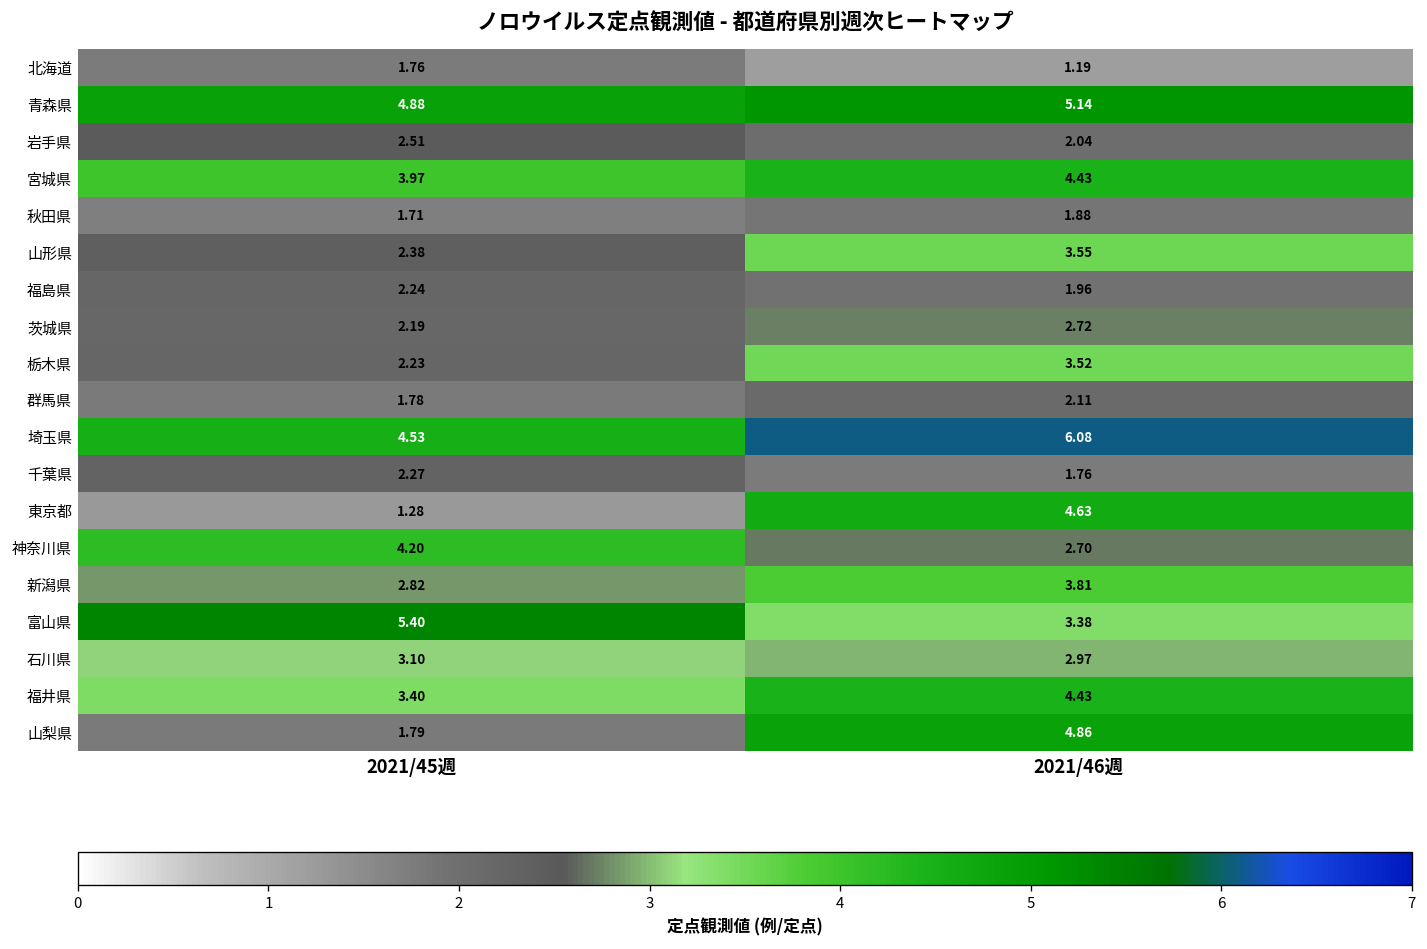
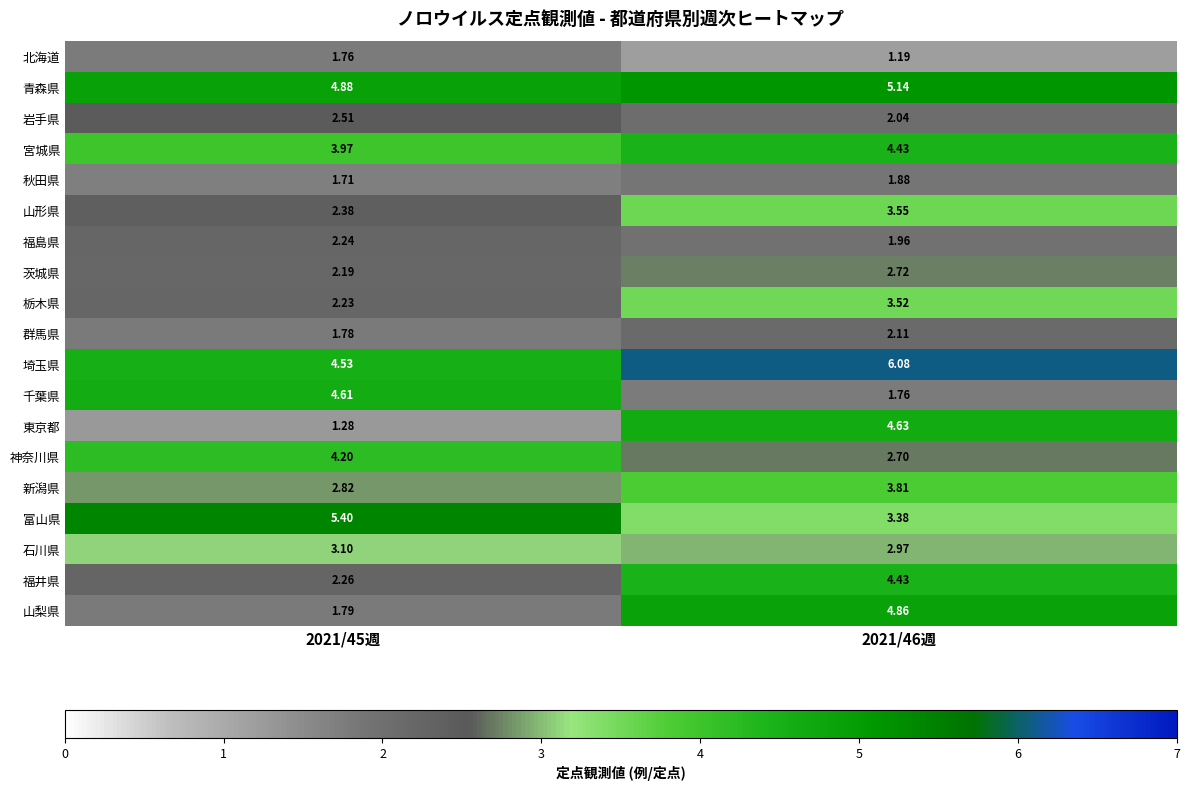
  {
    "北海道": {
      "2021/45週": 1.76,
      "2021/46週": 1.19
    },
    "青森県": {
      "2021/45週": 4.88,
      "2021/46週": 5.14
    },
    "岩手県": {
      "2021/45週": 2.51,
      "2021/46週": 2.04
    },
    "宮城県": {
      "2021/45週": 3.97,
      "2021/46週": 4.43
    },
    "秋田県": {
      "2021/45週": 1.71,
      "2021/46週": 1.88
    },
    "山形県": {
      "2021/45週": 2.38,
      "2021/46週": 3.55
    },
    "福島県": {
      "2021/45週": 2.24,
      "2021/46週": 1.96
    },
    "茨城県": {
      "2021/45週": 2.19,
      "2021/46週": 2.72
    },
    "栃木県": {
      "2021/45週": 2.23,
      "2021/46週": 3.52
    },
    "群馬県": {
      "2021/45週": 1.78,
      "2021/46週": 2.11
    },
    "埼玉県": {
      "2021/45週": 4.53,
      "2021/46週": 6.08
    },
    "千葉県": {
-     "2021/45週": 2.27,
+     "2021/45週": 4.61,
      "2021/46週": 1.76
    },
    "東京都": {
      "2021/45週": 1.28,
      "2021/46週": 4.63
    },
    "神奈川県": {
      "2021/45週": 4.20,
      "2021/46週": 2.70
    },
    "新潟県": {
      "2021/45週": 2.82,
      "2021/46週": 3.81
    },
    "富山県": {
      "2021/45週": 5.40,
      "2021/46週": 3.38
    },
    "石川県": {
      "2021/45週": 3.10,
      "2021/46週": 2.97
    },
    "福井県": {
-     "2021/45週": 3.40,
+     "2021/45週": 2.26,
      "2021/46週": 4.43
    },
    "山梨県": {
      "2021/45週": 1.79,
      "2021/46週": 4.86
    }
  }
